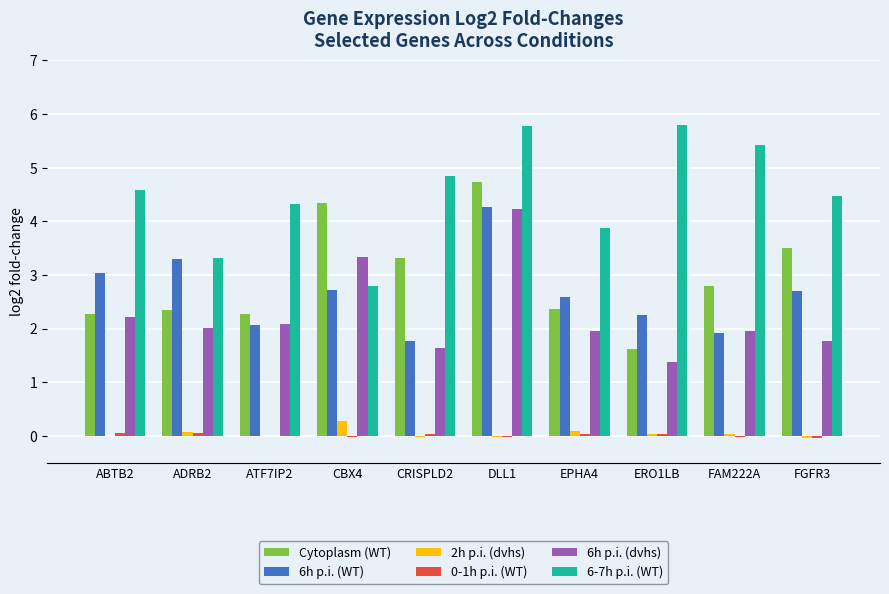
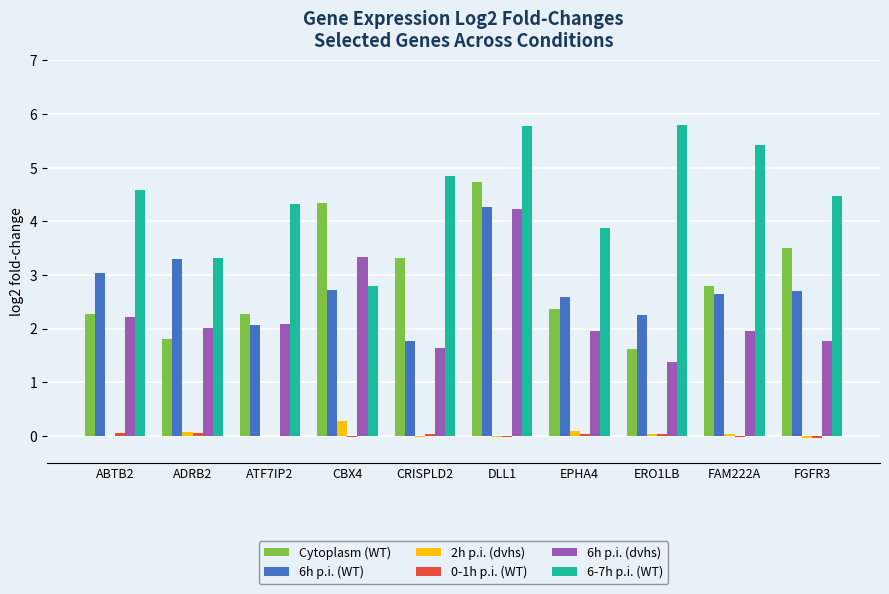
  {
    "Cytoplasm (WT)": {
      "ABTB2": 2.3,
-     "ADRB2": 2.3,
+     "ADRB2": 1.8,
      "ATF7IP2": 2.3,
      "CBX4": 4.3,
      "CRISPLD2": 3.3,
      "DLL1": 4.7,
      "EPHA4": 2.4,
      "ERO1LB": 1.6,
      "FAM222A": 2.8,
      "FGFR3": 3.5
    },
    "6h p.i. (WT)": {
      "ABTB2": 3.0,
      "ADRB2": 3.3,
      "ATF7IP2": 2.1,
      "CBX4": 2.7,
      "CRISPLD2": 1.8,
      "DLL1": 4.3,
      "EPHA4": 2.6,
      "ERO1LB": 2.3,
-     "FAM222A": 1.9,
+     "FAM222A": 2.7,
      "FGFR3": 2.7
    },
    "2h p.i. (dvhs)": {
      "ABTB2": 0.0,
      "ADRB2": 0.1,
      "ATF7IP2": 0.0,
      "CBX4": 0.3,
      "EPHA4": 0.1,
      "FGFR3": -0.1
    },
    "0-1h p.i. (WT)": {
      "ABTB2": 0.1,
      "ADRB2": 0.1,
      "ATF7IP2": 0.0,
      "FGFR3": -0.1
    },
    "6h p.i. (dvhs)": {
      "ABTB2": 2.2,
      "ADRB2": 2.0,
      "ATF7IP2": 2.1,
      "CBX4": 3.3,
      "CRISPLD2": 1.6,
      "DLL1": 4.2,
      "EPHA4": 2.0,
      "ERO1LB": 1.4,
      "FAM222A": 2.0,
      "FGFR3": 1.8
    },
    "6-7h p.i. (WT)": {
      "ABTB2": 4.6,
      "ADRB2": 3.3,
      "ATF7IP2": 4.3,
      "CBX4": 2.8,
      "CRISPLD2": 4.8,
      "DLL1": 5.8,
      "EPHA4": 3.9,
      "ERO1LB": 5.8,
      "FAM222A": 5.4,
      "FGFR3": 4.5
    }
  }
